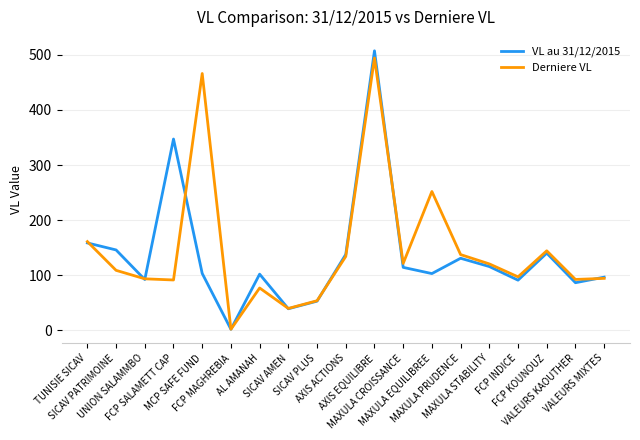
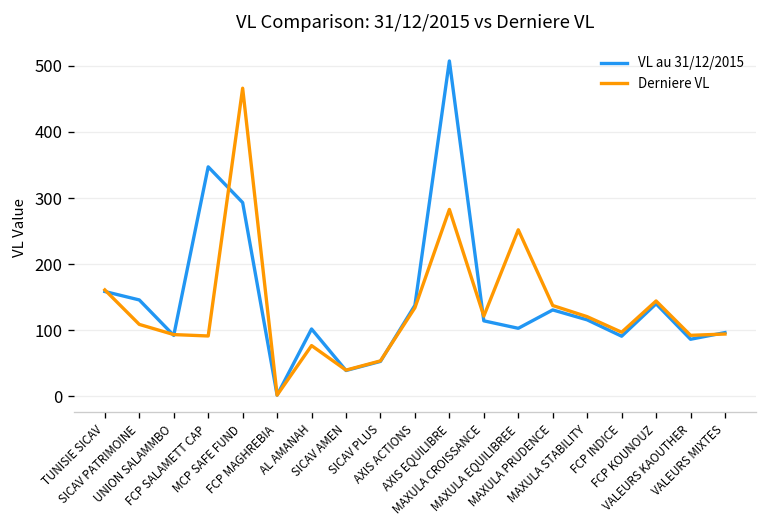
  {
    "VL au 31/12/2015": {
      "SICAV PATRIMOINE": 150,
      "FCP SALAMETT CAP": 350,
-     "MCP SAFE FUND": 100,
+     "MCP SAFE FUND": 290,
      "AL AMANAH": 100,
      "AXIS EQUILIBRE": 510,
      "MAXULA CROISSANCE": 110,
      "MAXULA EQUILIBREE": 100,
      "MAXULA PRUDENCE": 130,
      "MAXULA STABILITY": 120,
      "FCP INDICE": 90,
      "VALEURS KAOUTHER": 90
    },
    "Derniere VL": {
      "SICAV PATRIMOINE": 110,
      "FCP SALAMETT CAP": 90,
      "MCP SAFE FUND": 470,
      "AL AMANAH": 80,
-     "AXIS EQUILIBRE": 490,
+     "AXIS EQUILIBRE": 280,
      "MAXULA CROISSANCE": 120,
      "MAXULA EQUILIBREE": 250,
      "MAXULA PRUDENCE": 140,
      "MAXULA STABILITY": 120,
      "FCP INDICE": 100,
      "VALEURS KAOUTHER": 90
    }
  }
